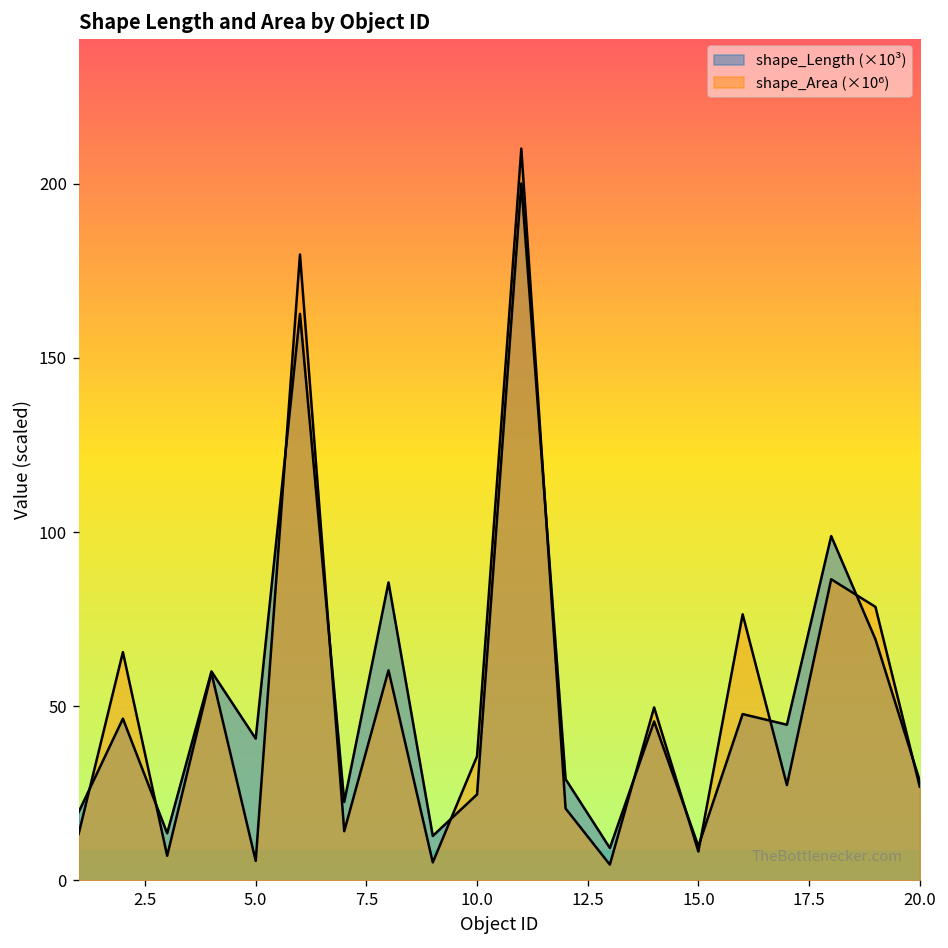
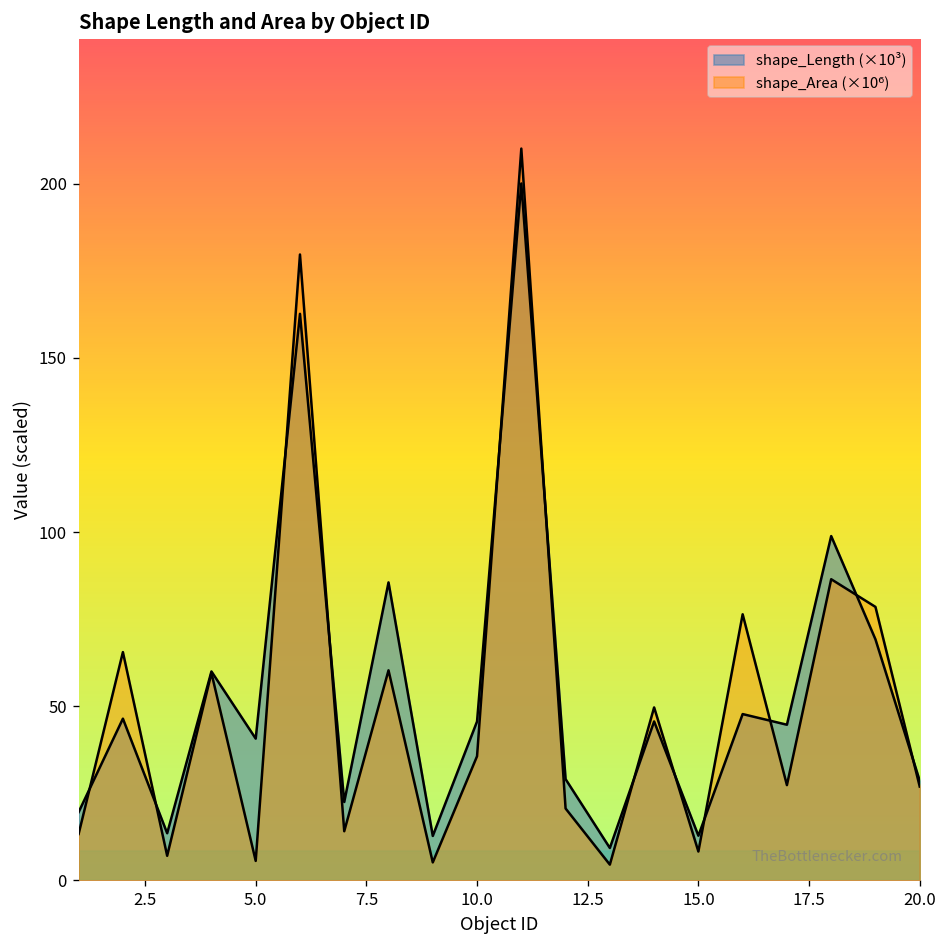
  {
    "shape_Length (×10³)": {
      "5.0": 41,
-     "10.0": 25,
-     "15.0": 10,
+     "10.0": 46,
+     "15.0": 13,
      "20.0": 29
    },
    "shape_Area (×10⁶)": {
      "10.0": 36,
      "20.0": 27
    }
  }
